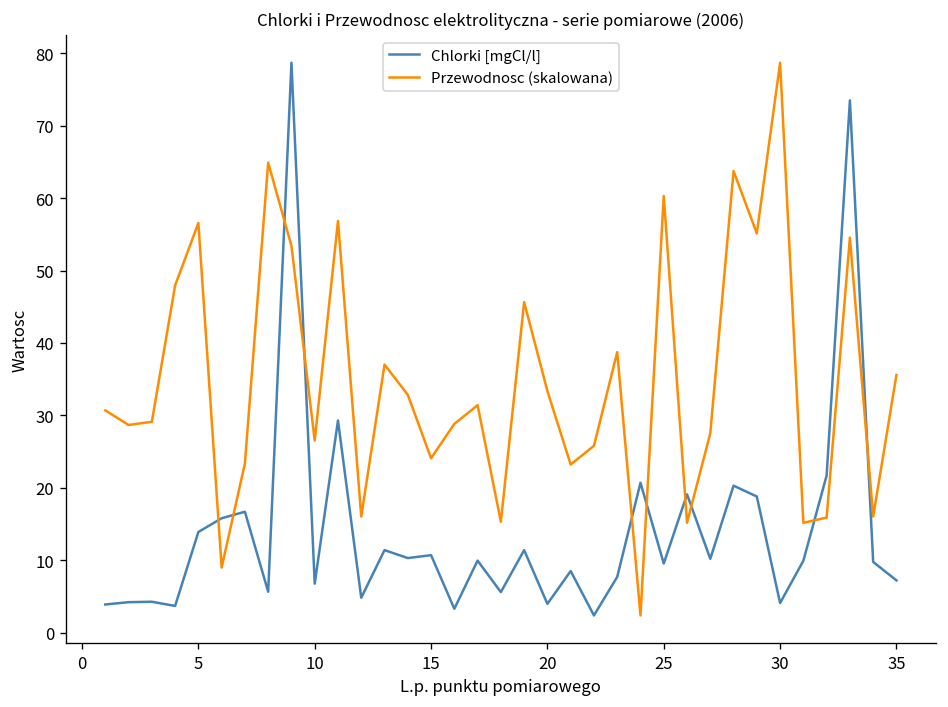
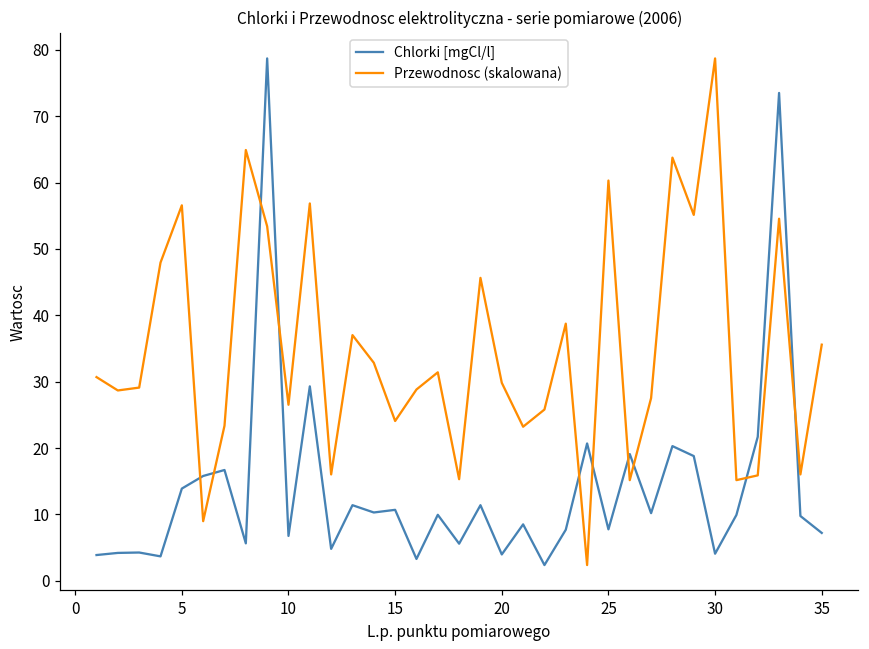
  {
    "Chlorki [mgCl/l]": {
      "5": 14,
      "10": 7,
      "15": 11,
      "20": 4,
-     "25": 10,
+     "25": 8,
      "30": 4,
      "35": 7
    },
    "Przewodnosc (skalowana)": {
      "5": 57,
      "10": 27,
      "15": 24,
-     "20": 33,
+     "20": 30,
      "25": 60,
      "30": 79,
      "35": 36
    }
  }
